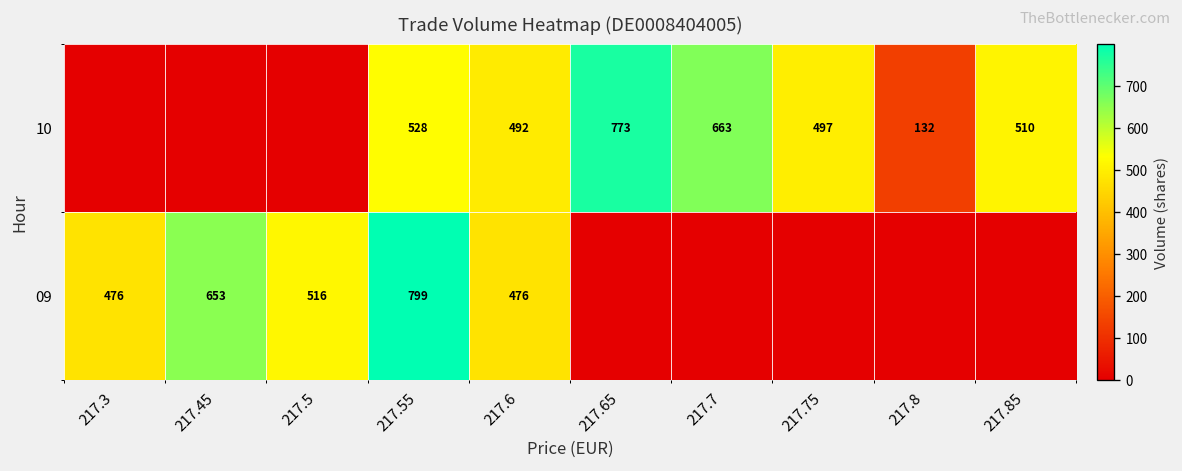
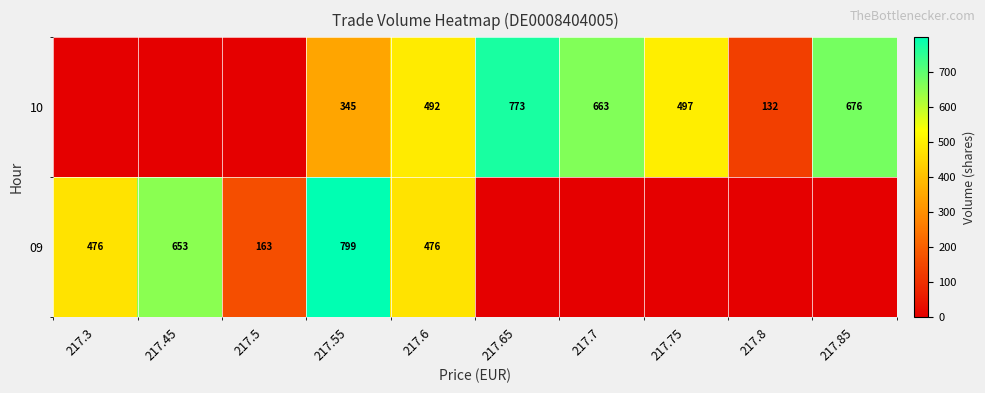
  {
    "10": {
-     "217.55": 528,
+     "217.55": 345,
      "217.6": 492,
      "217.65": 773,
      "217.7": 663,
      "217.75": 497,
      "217.8": 132,
-     "217.85": 510
+     "217.85": 676
    },
    "09": {
      "217.3": 476,
      "217.45": 653,
-     "217.5": 516,
+     "217.5": 163,
      "217.55": 799,
      "217.6": 476
    }
  }
